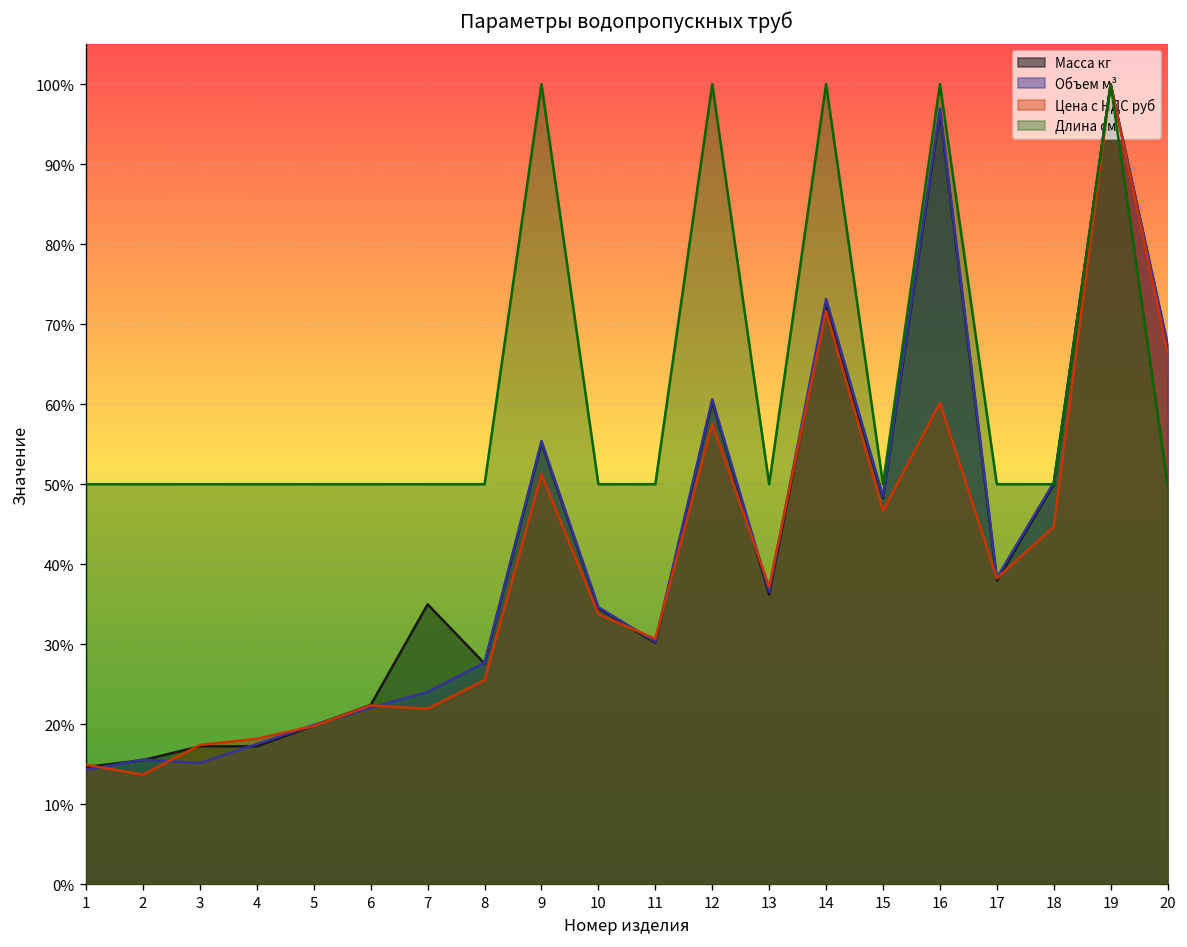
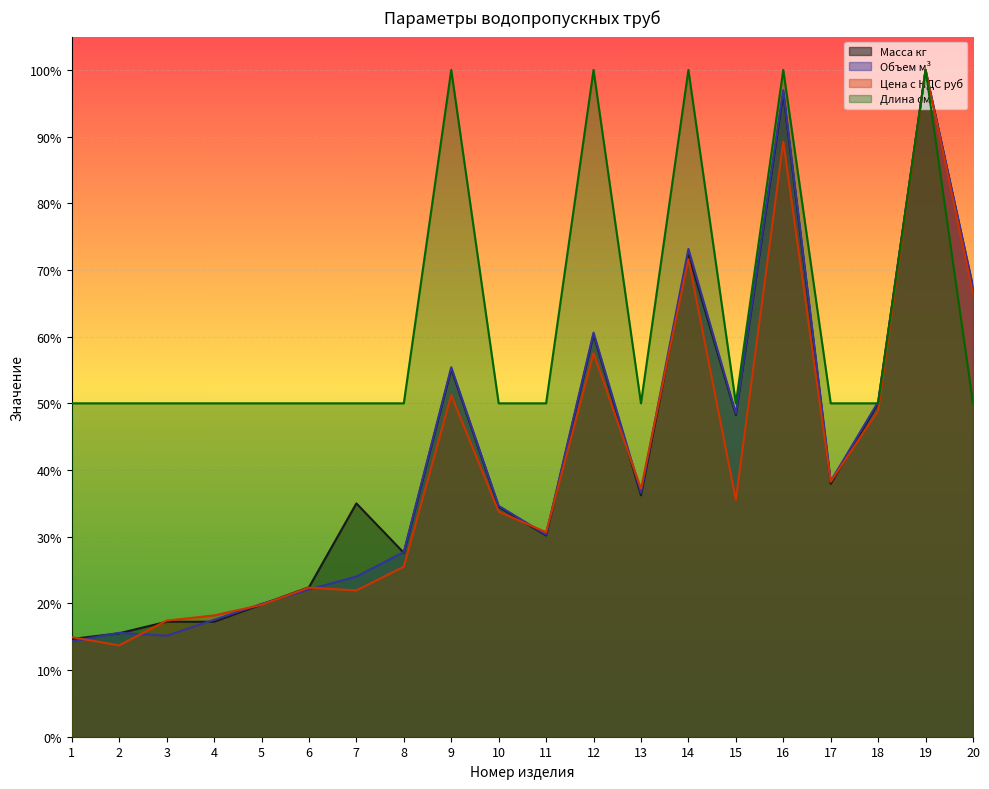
  {
    "Масса кг": {
      "7": "35%",
      "14": "72%",
      "16": "97%"
    },
    "Объем м³": {
      "3": "15%",
      "7": "24%",
      "14": "73%",
      "16": "97%"
    },
    "Цена с НДС руб": {
      "2": "14%",
      "4": "18%",
      "7": "22%",
      "8": "26%",
      "9": "51%",
      "10": "34%",
      "12": "58%",
      "13": "37%",
      "14": "72%",
-     "15": "47%",
-     "16": "60%",
-     "18": "45%",
+     "15": "36%",
+     "16": "89%",
+     "18": "49%",
      "20": "66%"
    },
    "Длина см": {
      "1": "50%",
      "2": "50%",
      "3": "50%",
      "4": "50%",
      "5": "50%",
      "6": "50%",
      "7": "50%",
      "8": "50%",
      "9": "100%",
      "10": "50%",
      "11": "50%",
      "12": "100%",
      "13": "50%",
      "14": "100%",
      "15": "50%",
      "16": "100%",
      "17": "50%",
      "20": "50%"
    }
  }
